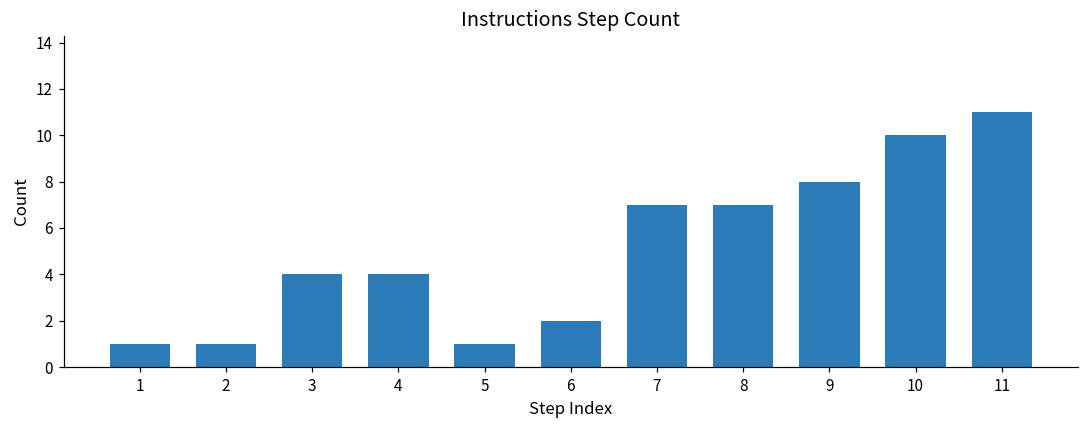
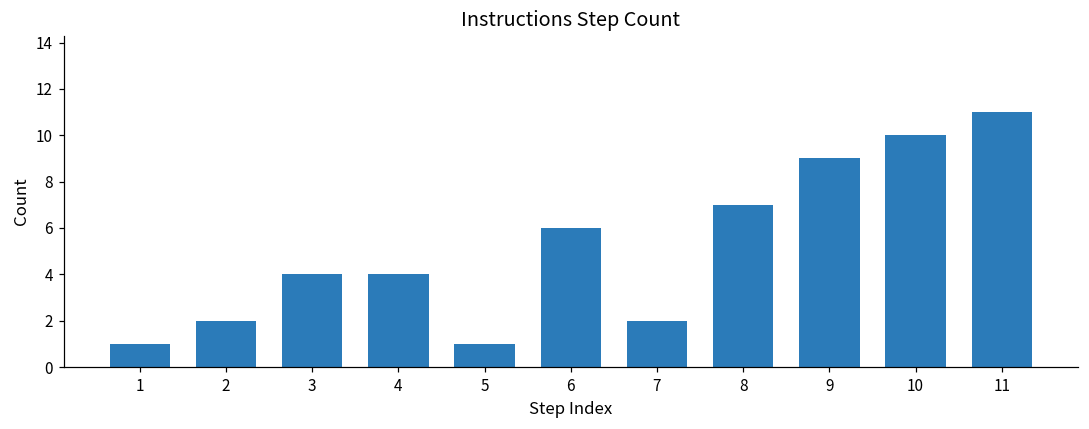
  {
    "1": 1,
-   "2": 1,
+   "2": 2,
    "3": 4,
    "4": 4,
    "5": 1,
-   "6": 2,
-   "7": 7,
+   "6": 6,
+   "7": 2,
    "8": 7,
-   "9": 8,
+   "9": 9,
    "10": 10,
    "11": 11
  }
